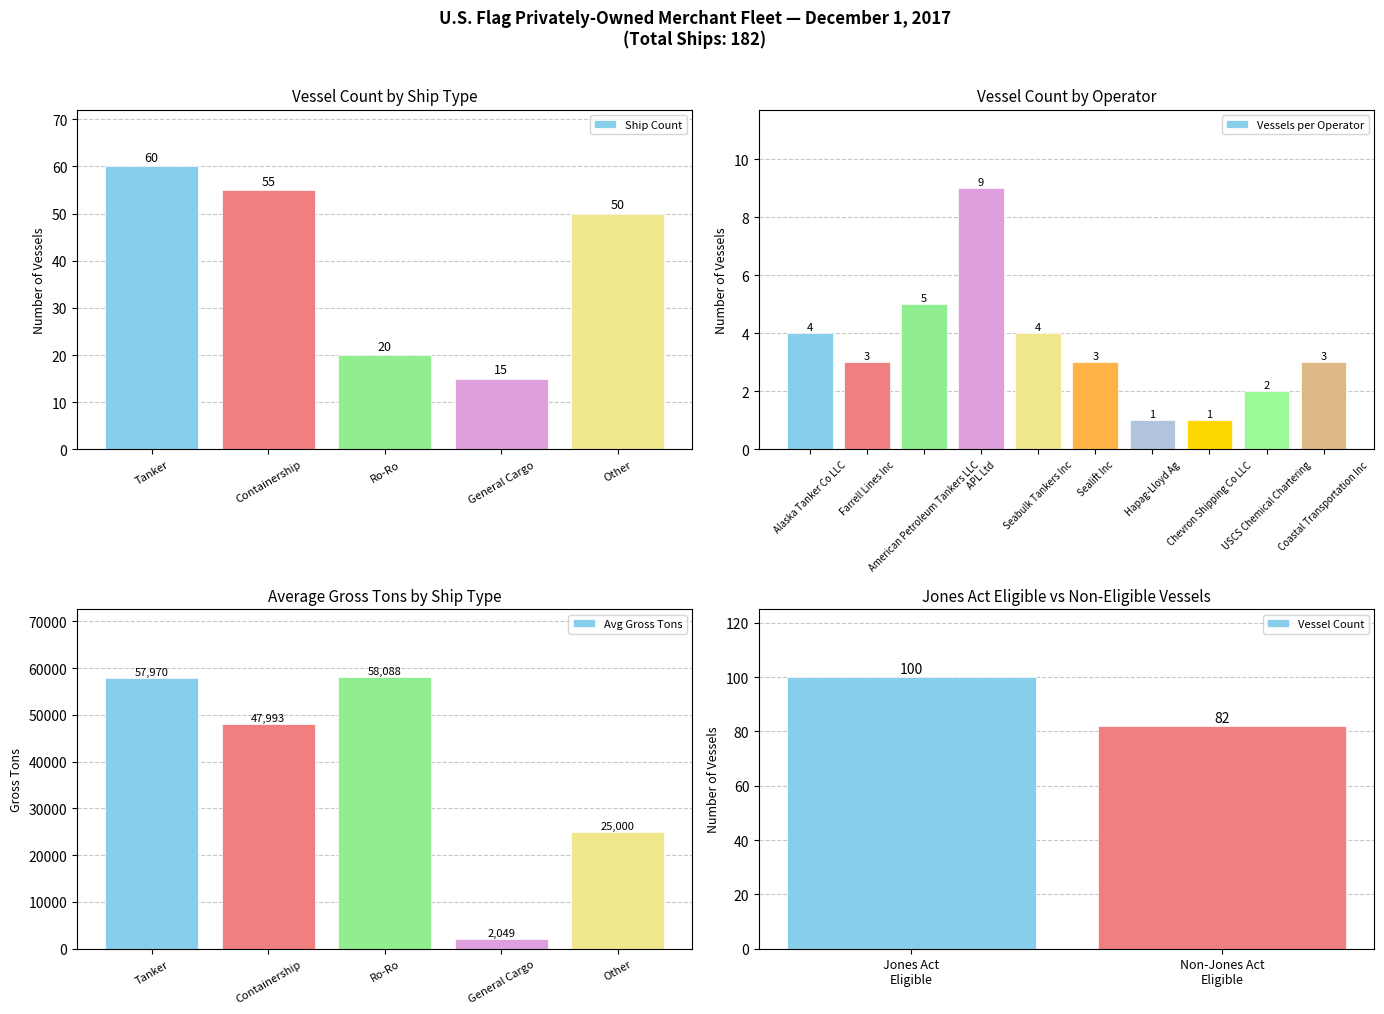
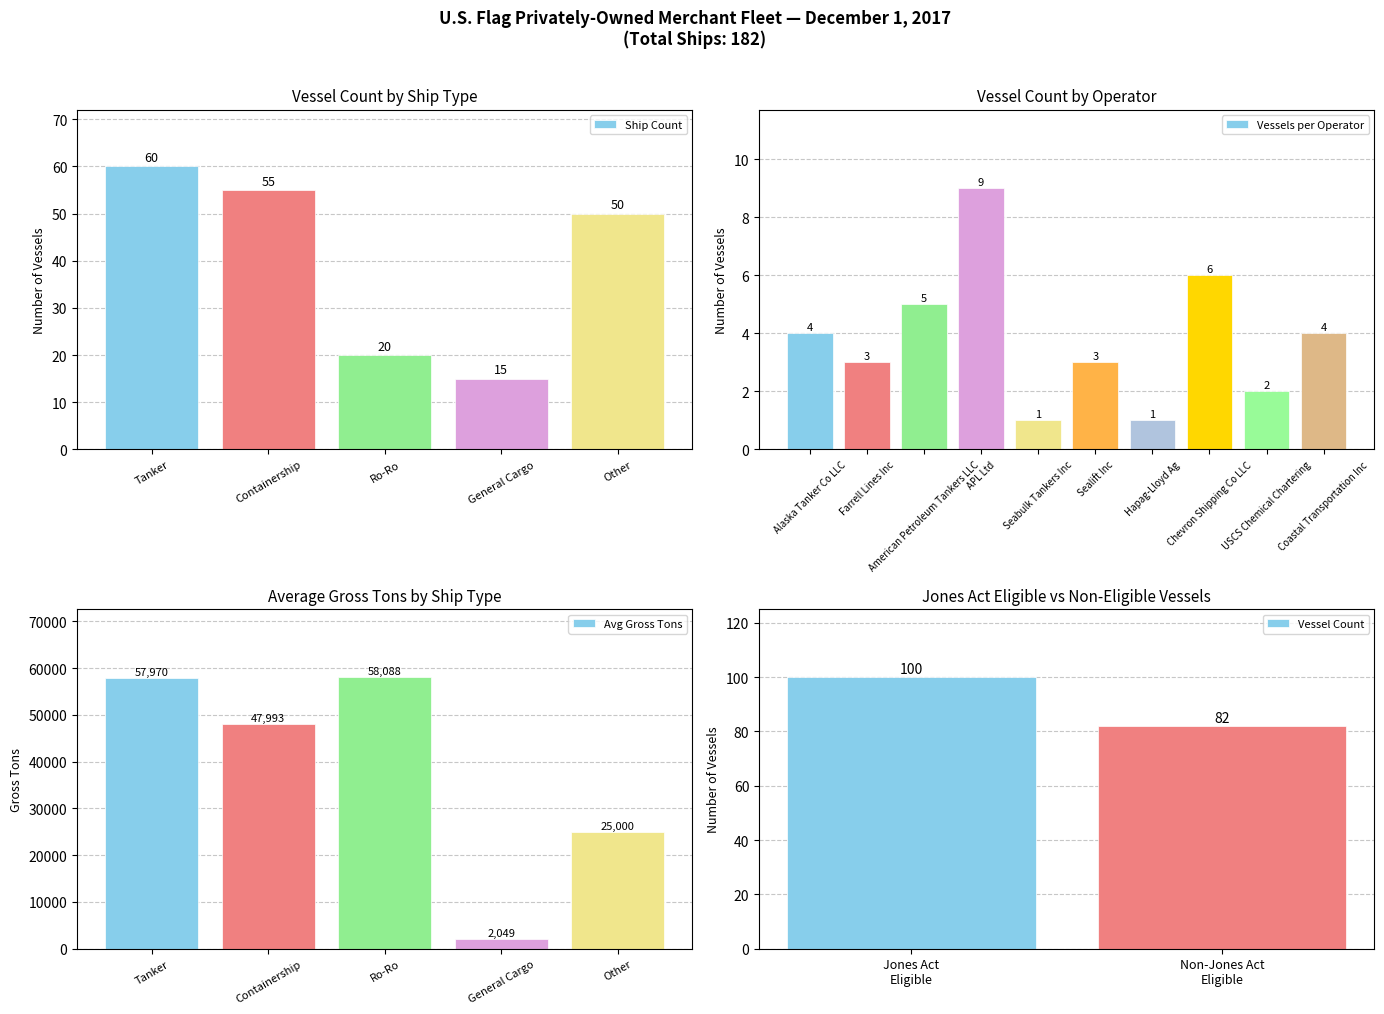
  {
    "Vessel Count by Ship Type": {
      "Tanker": "60",
      "Containership": "55",
      "Ro-Ro": "20",
      "General Cargo": "15",
      "Other": "50"
    },
    "Vessel Count by Operator": {
      "Alaska Tanker Co LLC": "4",
      "Farrell Lines Inc": "3",
      "American Petroleum Tankers LLC": "5",
      "APL Ltd": "9",
-     "Seabulk Tankers Inc": "4",
+     "Seabulk Tankers Inc": "1",
      "Sealift Inc": "3",
      "Hapag-Lloyd Ag": "1",
-     "Chevron Shipping Co LLC": "1",
+     "Chevron Shipping Co LLC": "6",
      "USCS Chemical Chartering": "2",
-     "Coastal Transportation Inc": "3"
+     "Coastal Transportation Inc": "4"
    },
    "Average Gross Tons by Ship Type": {
      "Tanker": "57,970",
      "Containership": "47,993",
      "Ro-Ro": "58,088",
      "General Cargo": "2,049",
      "Other": "25,000"
    },
    "Jones Act Eligible vs Non-Eligible Vessels": {
      "Jones Act Eligible": "100",
      "Non-Jones Act Eligible": "82"
    }
  }
